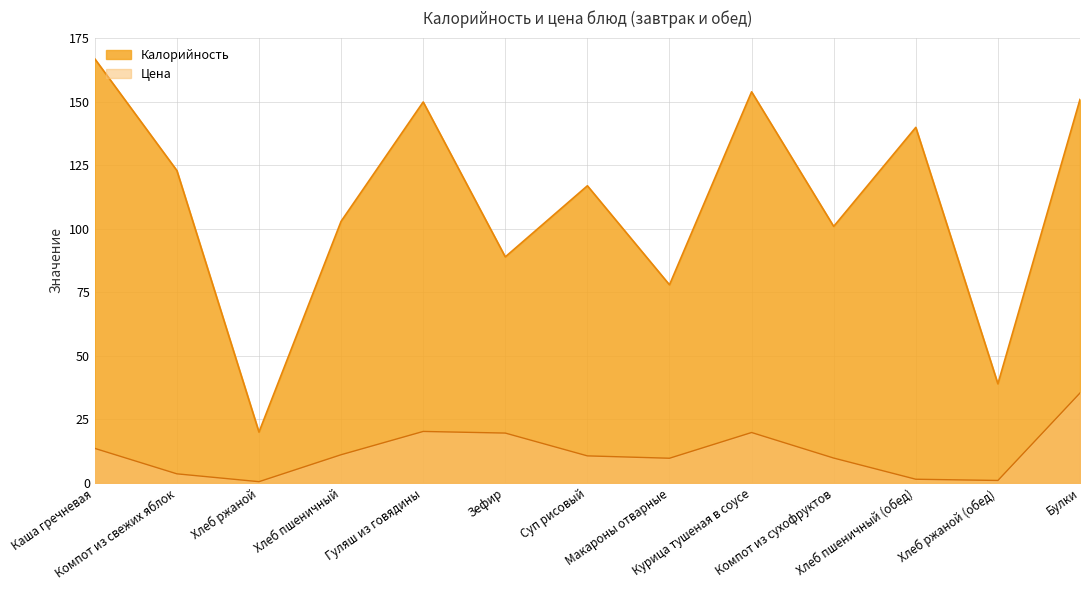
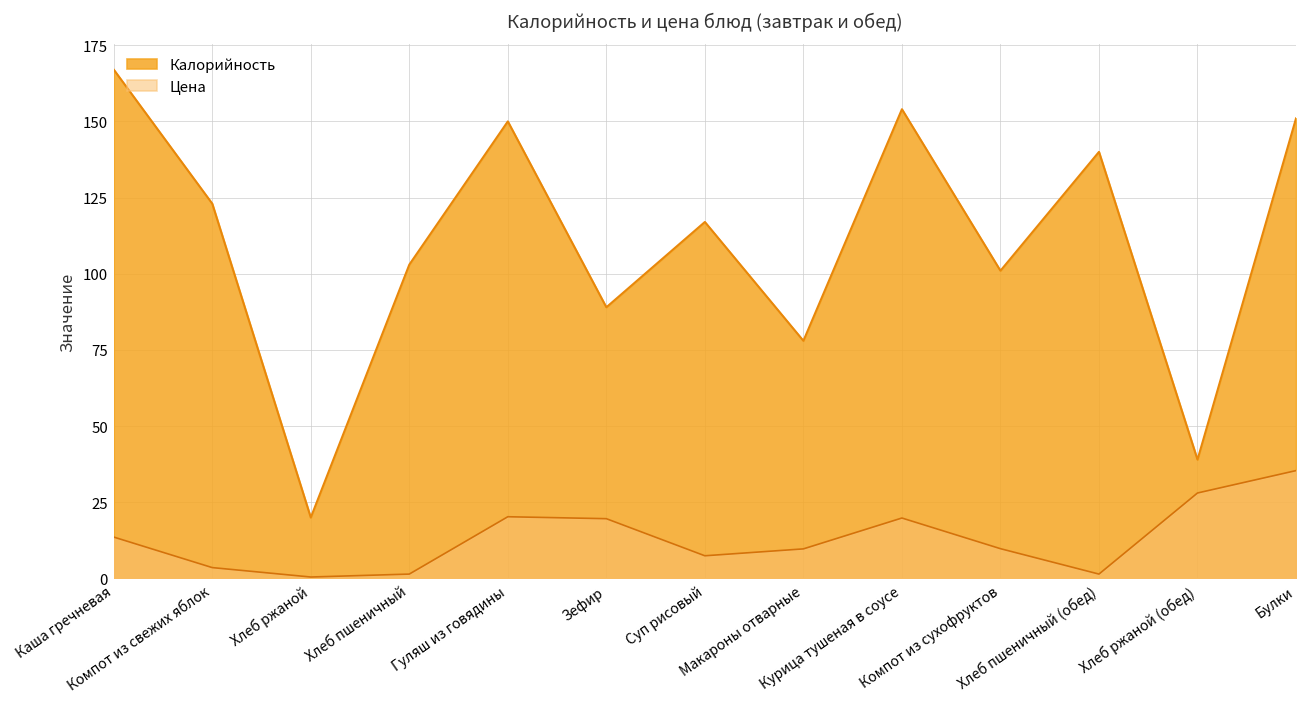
  {
    "Калорийность": {
      "Каша гречневая": 167,
      "Компот из свежих яблок": 123,
      "Хлеб ржаной": 20,
      "Хлеб пшеничный": 103,
      "Гуляш из говядины": 150,
      "Зефир": 89,
      "Суп рисовый": 117,
      "Макароны отварные": 78,
      "Курица тушеная в соусе": 154,
      "Компот из сухофруктов": 101,
      "Хлеб пшеничный (обед)": 140,
      "Хлеб ржаной (обед)": 39,
      "Булки": 151
    },
    "Цена": {
      "Каша гречневая": 14,
      "Компот из свежих яблок": 4,
      "Хлеб ржаной": 0,
-     "Хлеб пшеничный": 11,
+     "Хлеб пшеничный": 1,
      "Гуляш из говядины": 20,
      "Зефир": 20,
-     "Суп рисовый": 11,
+     "Суп рисовый": 7,
      "Макароны отварные": 10,
      "Курица тушеная в соусе": 20,
      "Компот из сухофруктов": 10,
      "Хлеб пшеничный (обед)": 1,
-     "Хлеб ржаной (обед)": 1,
+     "Хлеб ржаной (обед)": 28,
      "Булки": 35
    }
  }
